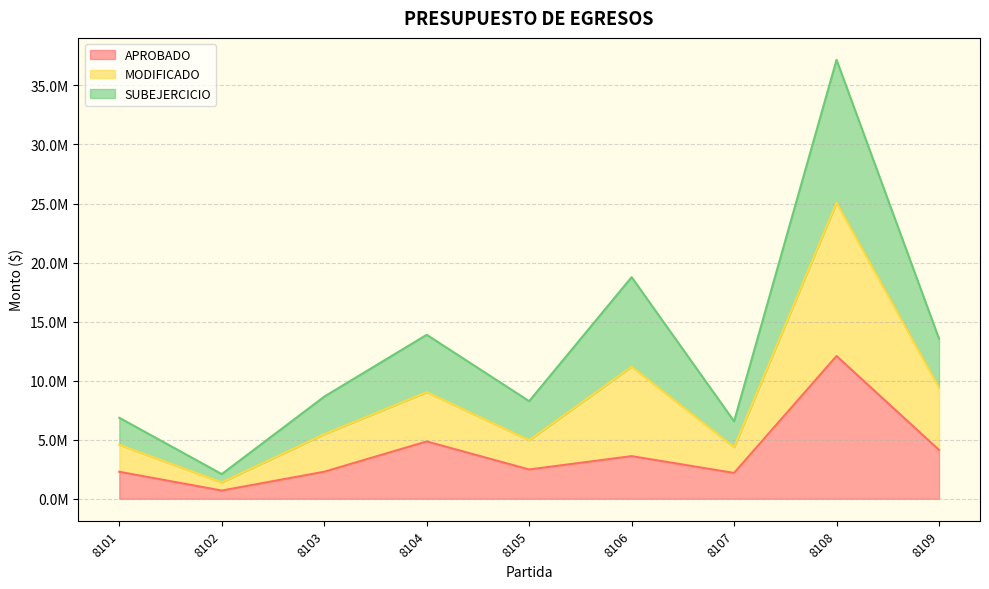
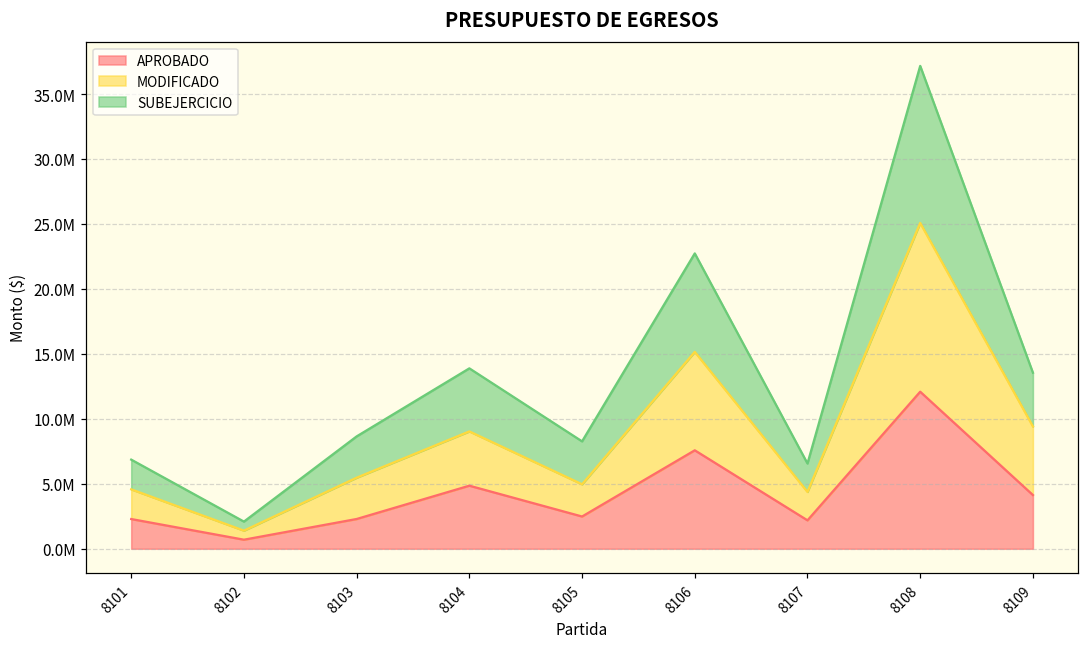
  {
    "APROBADO": {
      "8101": 2300000,
      "8102": 700000,
      "8103": 2300000,
      "8104": 4900000,
      "8105": 2500000,
-     "8106": 3600000,
+     "8106": 7600000,
      "8107": 2200000,
      "8108": 12100000,
      "8109": 4100000
    },
    "MODIFICADO": {
      "8101": 2300000,
      "8102": 700000,
      "8103": 3200000,
      "8104": 4200000,
      "8105": 2500000,
      "8106": 7600000,
      "8107": 2200000,
      "8108": 13000000,
      "8109": 5300000
    },
    "SUBEJERCICIO": {
      "8101": 2300000,
      "8102": 700000,
      "8103": 3200000,
      "8104": 4900000,
      "8105": 3300000,
      "8106": 7600000,
      "8107": 2200000,
      "8108": 12100000,
      "8109": 4100000
    }
  }
